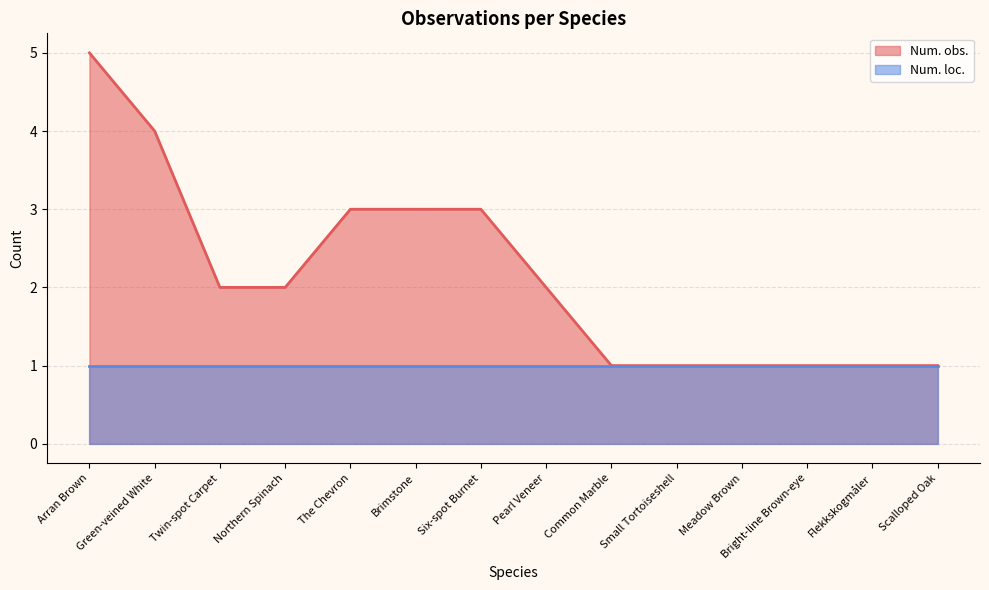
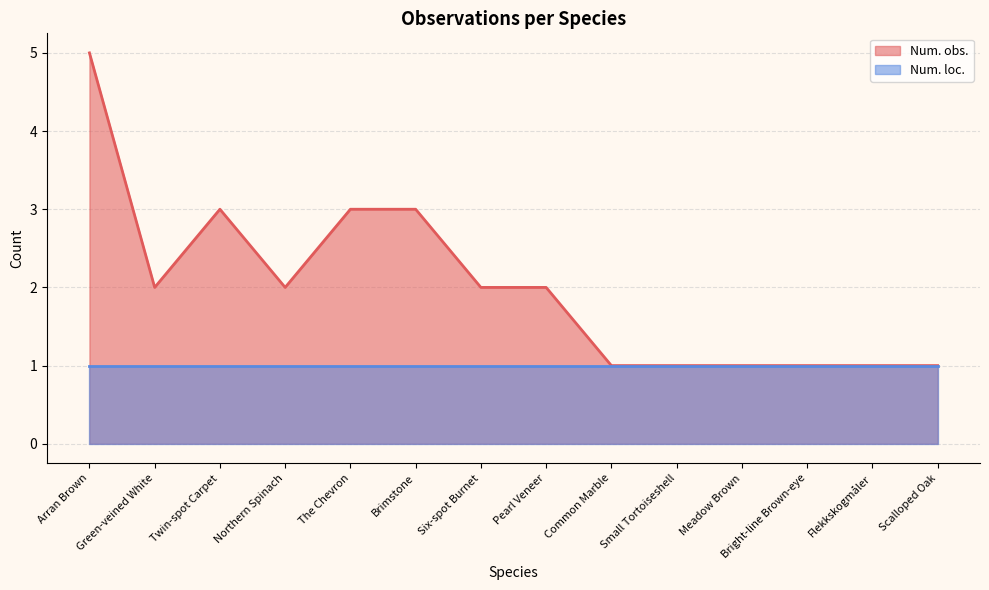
  {
    "Num. obs.": {
      "Arran Brown": 5,
-     "Green-veined White": 4,
-     "Twin-spot Carpet": 2,
+     "Green-veined White": 2,
+     "Twin-spot Carpet": 3,
      "Northern Spinach": 2,
      "The Chevron": 3,
      "Brimstone": 3,
-     "Six-spot Burnet": 3,
+     "Six-spot Burnet": 2,
      "Pearl Veneer": 2
    },
    "Num. loc.": {
      "Arran Brown": 1,
      "Green-veined White": 1,
      "Twin-spot Carpet": 1,
      "Northern Spinach": 1,
      "The Chevron": 1,
      "Brimstone": 1,
      "Six-spot Burnet": 1,
      "Pearl Veneer": 1
    }
  }
